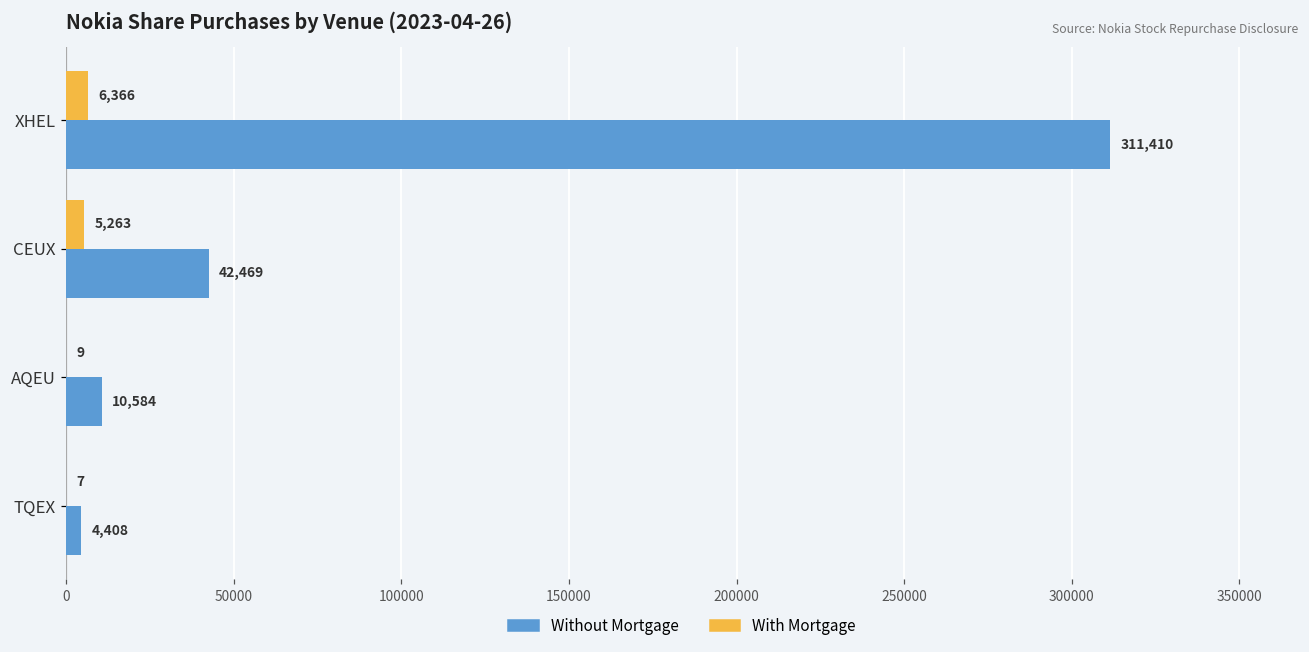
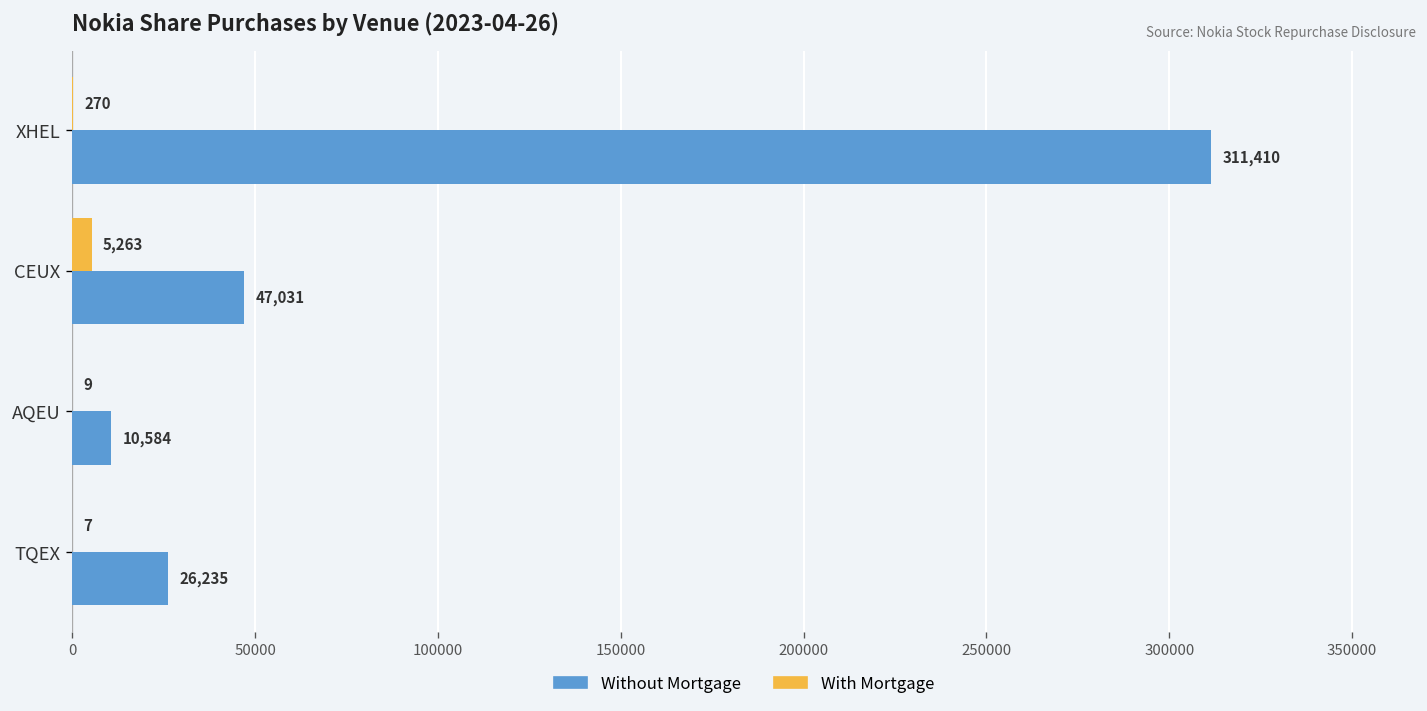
  {
    "Without Mortgage": {
      "XHEL": "311,410",
-     "CEUX": "42,469",
+     "CEUX": "47,031",
      "AQEU": "10,584",
-     "TQEX": "4,408"
+     "TQEX": "26,235"
    },
    "With Mortgage": {
-     "XHEL": "6,366",
+     "XHEL": "270",
      "CEUX": "5,263",
      "AQEU": "9",
      "TQEX": "7"
    }
  }
